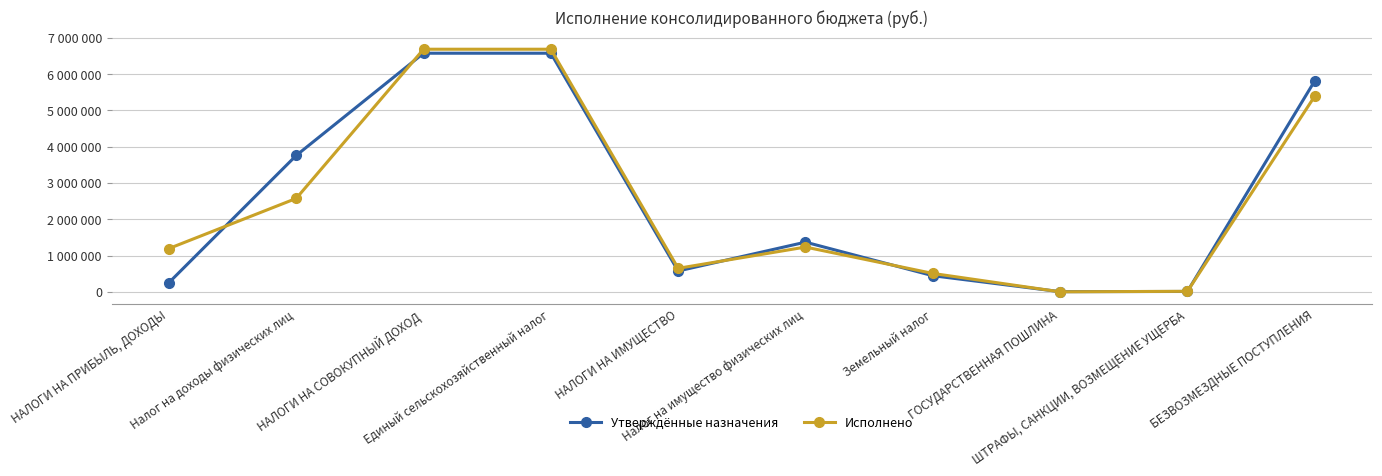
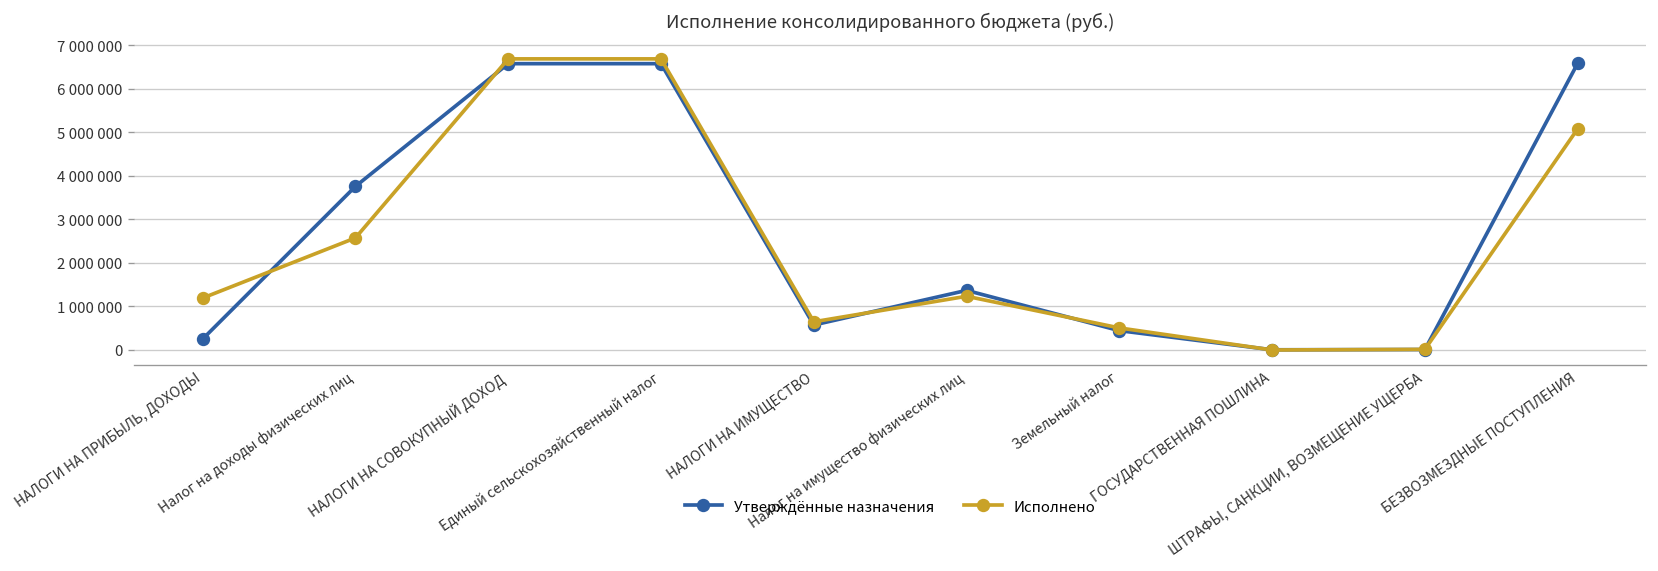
  {
    "Утверждённые назначения": {
      "НАЛОГИ НА ПРИБЫЛЬ, ДОХОДЫ": 300000,
      "Налог на доходы физических лиц": 3800000,
      "НАЛОГИ НА СОВОКУПНЫЙ ДОХОД": 6600000,
      "Единый сельскохозяйственный налог": 6600000,
      "НАЛОГИ НА ИМУЩЕСТВО": 600000,
      "Налог на имущество физических лиц": 1400000,
-     "БЕЗВОЗМЕЗДНЫЕ ПОСТУПЛЕНИЯ": 5800000
+     "БЕЗВОЗМЕЗДНЫЕ ПОСТУПЛЕНИЯ": 6600000
    },
    "Исполнено": {
      "НАЛОГИ НА ПРИБЫЛЬ, ДОХОДЫ": 1200000,
      "Налог на доходы физических лиц": 2600000,
      "НАЛОГИ НА СОВОКУПНЫЙ ДОХОД": 6700000,
      "Единый сельскохозяйственный налог": 6700000,
      "НАЛОГИ НА ИМУЩЕСТВО": 600000,
      "Налог на имущество физических лиц": 1200000,
-     "БЕЗВОЗМЕЗДНЫЕ ПОСТУПЛЕНИЯ": 5400000
+     "БЕЗВОЗМЕЗДНЫЕ ПОСТУПЛЕНИЯ": 5100000
    }
  }
